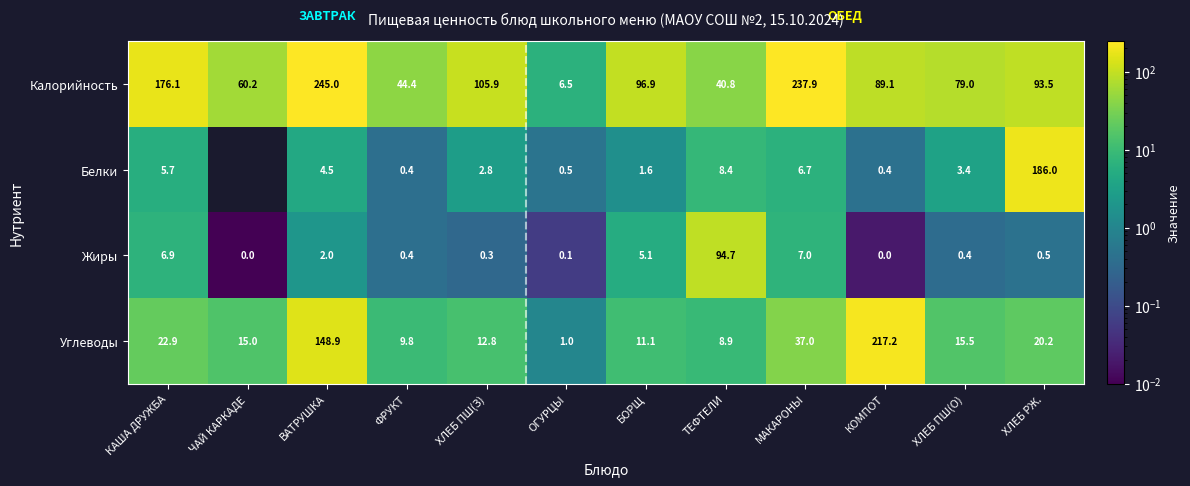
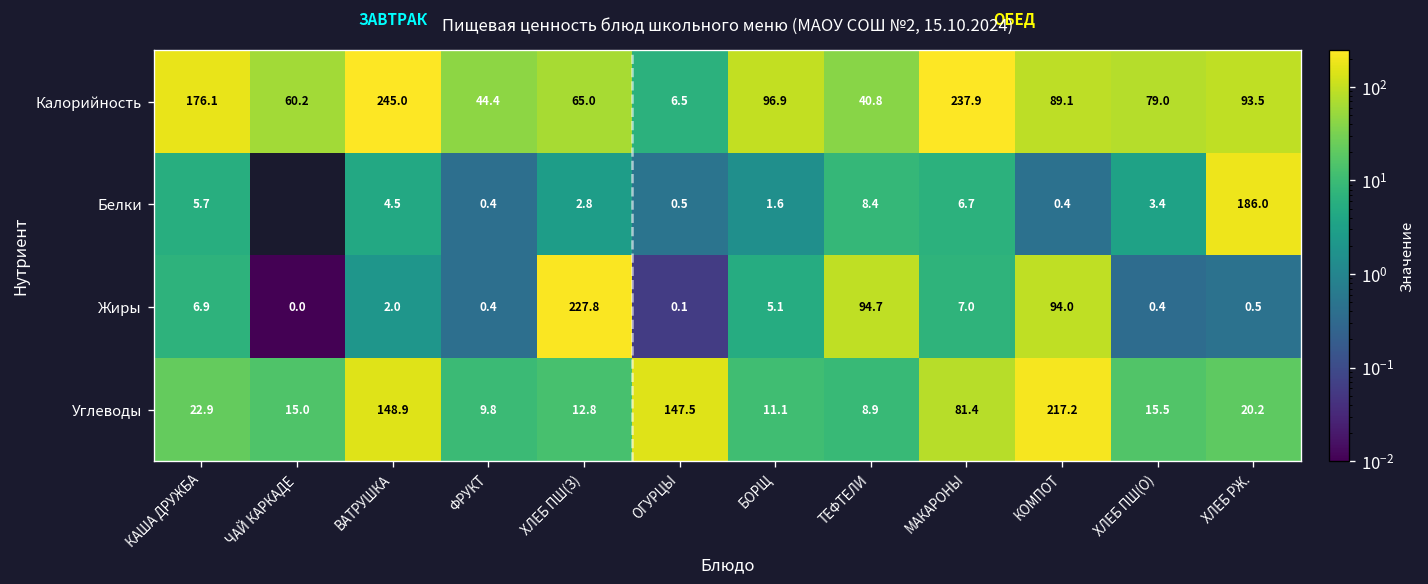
  {
    "Калорийность": {
      "КАША ДРУЖБА": 176.1,
      "ЧАЙ КАРКАДЕ": 60.2,
      "ВАТРУШКА": 245.0,
      "ФРУКТ": 44.4,
-     "ХЛЕБ ПШ(З)": 105.9,
+     "ХЛЕБ ПШ(З)": 65.0,
      "ОГУРЦЫ": 6.5,
      "БОРЩ": 96.9,
      "ТЕФТЕЛИ": 40.8,
      "МАКАРОНЫ": 237.9,
      "КОМПОТ": 89.1,
      "ХЛЕБ ПШ(О)": 79.0,
      "ХЛЕБ РЖ.": 93.5
    },
    "Белки": {
      "КАША ДРУЖБА": 5.7,
      "ВАТРУШКА": 4.5,
      "ФРУКТ": 0.4,
      "ХЛЕБ ПШ(З)": 2.8,
      "ОГУРЦЫ": 0.5,
      "БОРЩ": 1.6,
      "ТЕФТЕЛИ": 8.4,
      "МАКАРОНЫ": 6.7,
      "КОМПОТ": 0.4,
      "ХЛЕБ ПШ(О)": 3.4,
      "ХЛЕБ РЖ.": 186.0
    },
    "Жиры": {
      "КАША ДРУЖБА": 6.9,
      "ЧАЙ КАРКАДЕ": 0.0,
      "ВАТРУШКА": 2.0,
      "ФРУКТ": 0.4,
-     "ХЛЕБ ПШ(З)": 0.3,
+     "ХЛЕБ ПШ(З)": 227.8,
      "ОГУРЦЫ": 0.1,
      "БОРЩ": 5.1,
      "ТЕФТЕЛИ": 94.7,
      "МАКАРОНЫ": 7.0,
-     "КОМПОТ": 0.0,
+     "КОМПОТ": 94.0,
      "ХЛЕБ ПШ(О)": 0.4,
      "ХЛЕБ РЖ.": 0.5
    },
    "Углеводы": {
      "КАША ДРУЖБА": 22.9,
      "ЧАЙ КАРКАДЕ": 15.0,
      "ВАТРУШКА": 148.9,
      "ФРУКТ": 9.8,
      "ХЛЕБ ПШ(З)": 12.8,
-     "ОГУРЦЫ": 1.0,
+     "ОГУРЦЫ": 147.5,
      "БОРЩ": 11.1,
      "ТЕФТЕЛИ": 8.9,
-     "МАКАРОНЫ": 37.0,
+     "МАКАРОНЫ": 81.4,
      "КОМПОТ": 217.2,
      "ХЛЕБ ПШ(О)": 15.5,
      "ХЛЕБ РЖ.": 20.2
    }
  }
